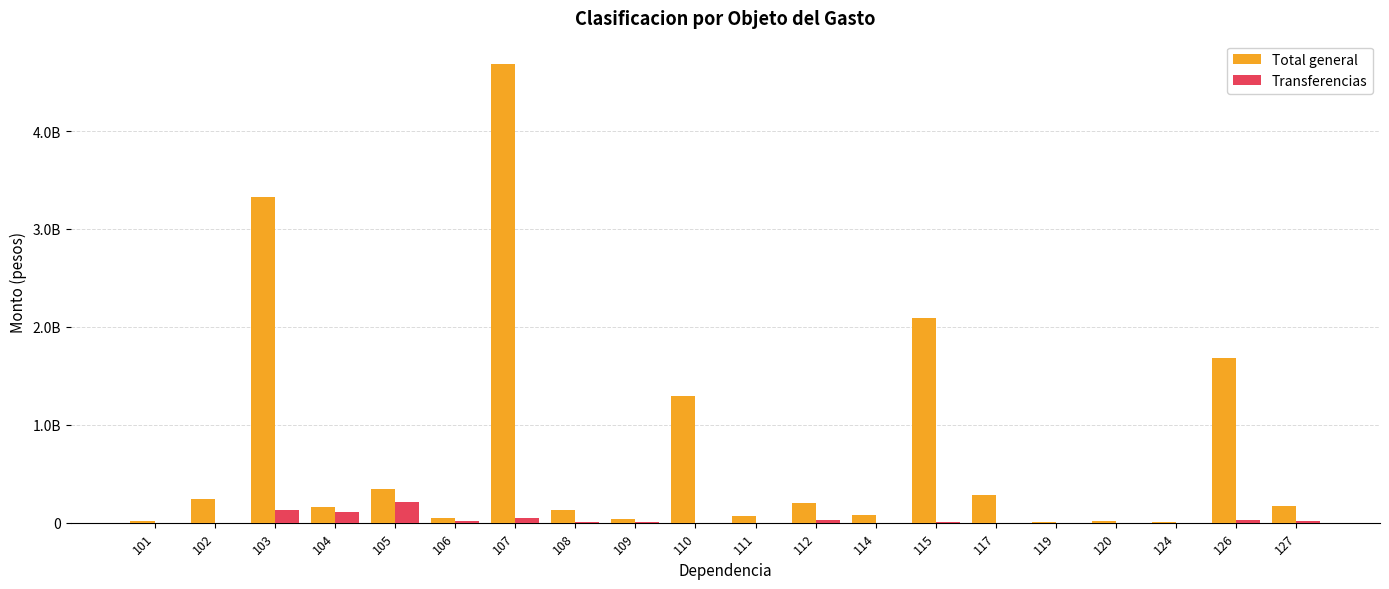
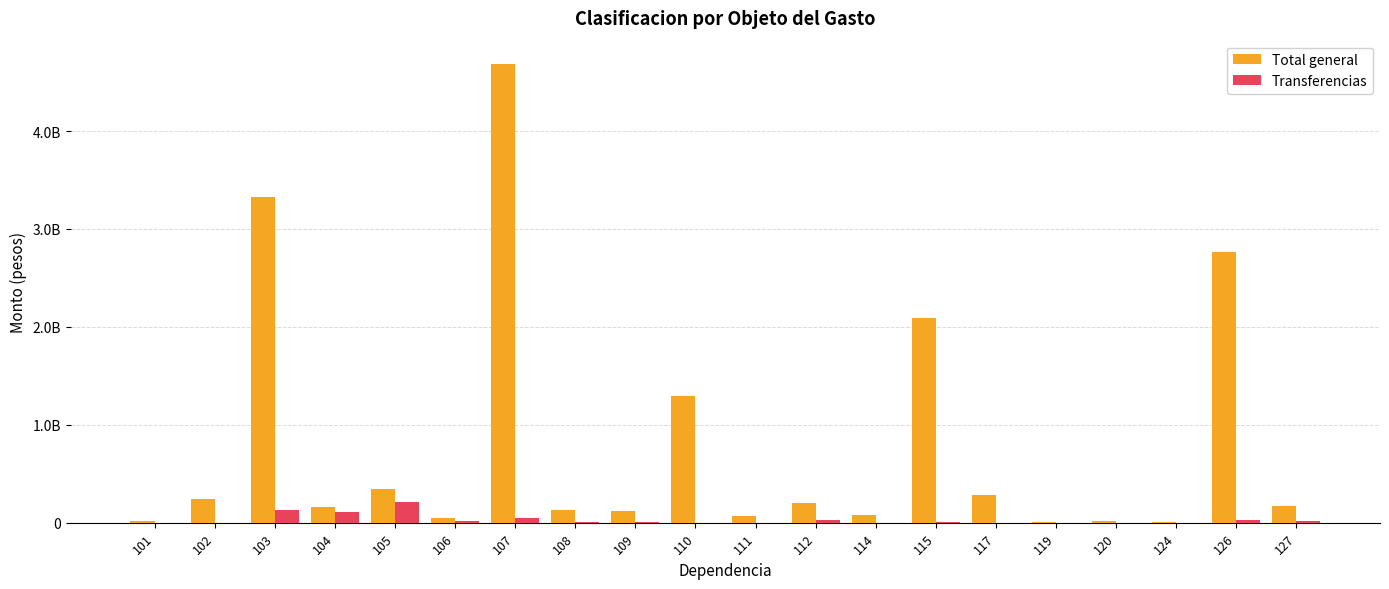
  {
    "Total general": {
      "102": 200000000,
      "103": 3300000000,
      "104": 200000000,
      "105": 300000000,
      "106": 100000000,
      "107": 4700000000,
      "108": 100000000,
-     "109": 0,
+     "109": 100000000,
      "110": 1300000000,
      "111": 100000000,
      "112": 200000000,
      "114": 100000000,
      "115": 2100000000,
      "117": 300000000,
-     "126": 1700000000,
+     "126": 2800000000,
      "127": 200000000
    },
    "Transferencias": {
      "101": 0,
      "102": 0,
      "103": 100000000,
      "104": 100000000,
      "105": 200000000,
      "107": 100000000,
      "112": 0,
      "117": 0,
      "119": 0,
      "120": 0
    }
  }
